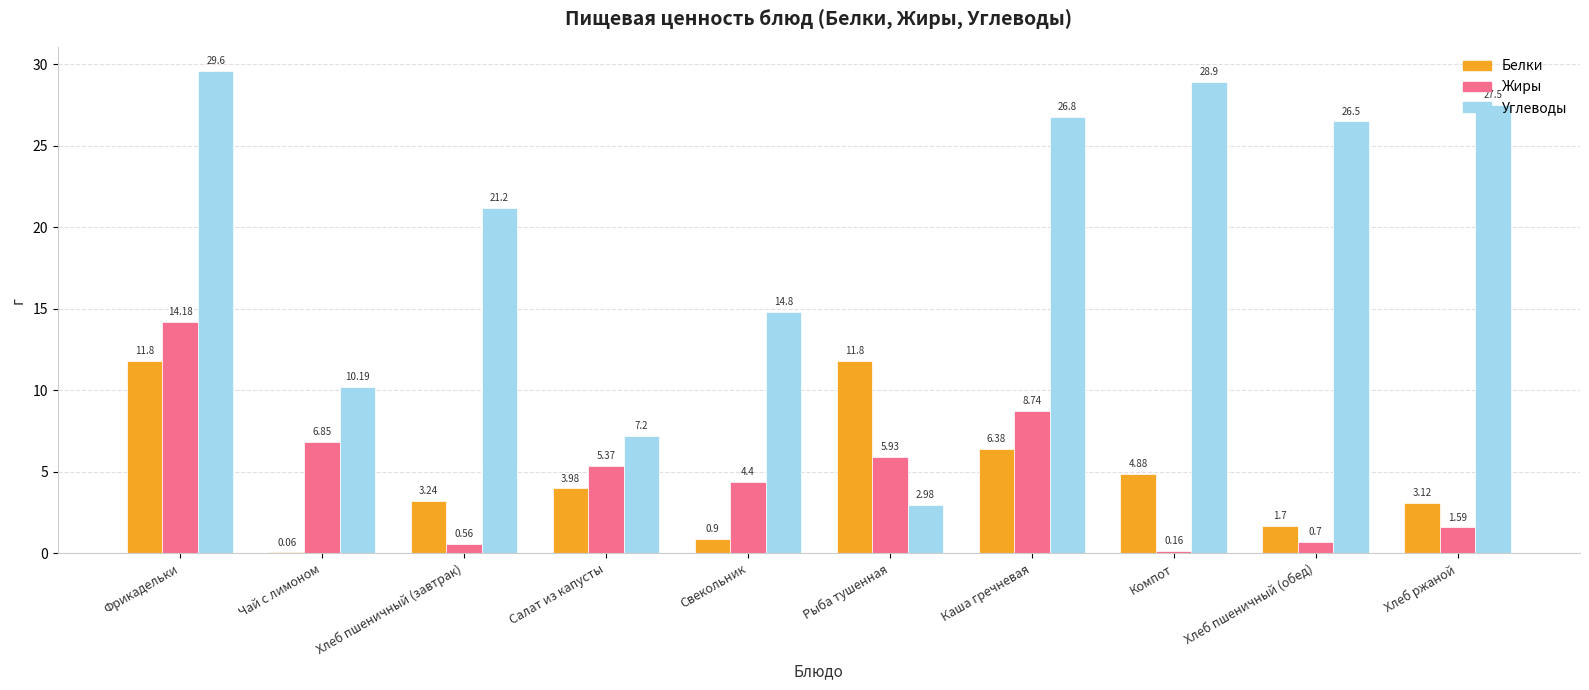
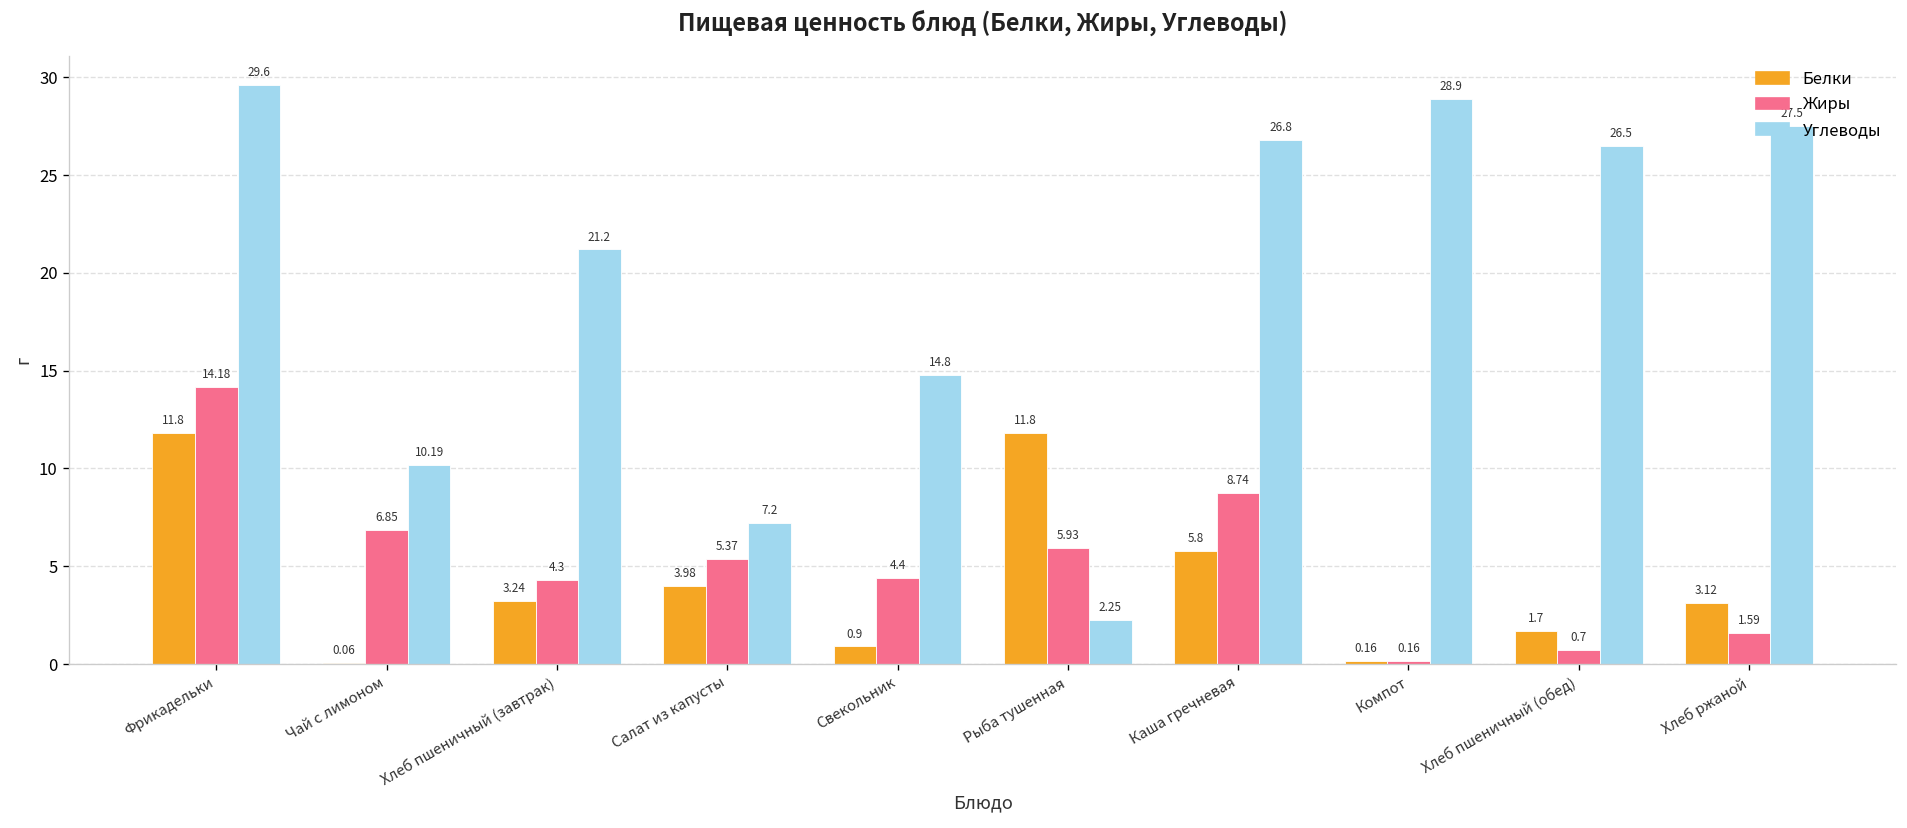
  {
    "Белки": {
      "Фрикадельки": 11.8,
      "Чай с лимоном": 0.06,
      "Хлеб пшеничный (завтрак)": 3.24,
      "Салат из капусты": 3.98,
      "Свекольник": 0.9,
      "Рыба тушенная": 11.8,
-     "Каша гречневая": 6.38,
-     "Компот": 4.88,
+     "Каша гречневая": 5.8,
+     "Компот": 0.16,
      "Хлеб пшеничный (обед)": 1.7,
      "Хлеб ржаной": 3.12
    },
    "Жиры": {
      "Фрикадельки": 14.18,
      "Чай с лимоном": 6.85,
-     "Хлеб пшеничный (завтрак)": 0.56,
+     "Хлеб пшеничный (завтрак)": 4.3,
      "Салат из капусты": 5.37,
      "Свекольник": 4.4,
      "Рыба тушенная": 5.93,
      "Каша гречневая": 8.74,
      "Компот": 0.16,
      "Хлеб пшеничный (обед)": 0.7,
      "Хлеб ржаной": 1.59
    },
    "Углеводы": {
      "Фрикадельки": 29.6,
      "Чай с лимоном": 10.19,
      "Хлеб пшеничный (завтрак)": 21.2,
      "Салат из капусты": 7.2,
      "Свекольник": 14.8,
-     "Рыба тушенная": 2.98,
+     "Рыба тушенная": 2.25,
      "Каша гречневая": 26.8,
      "Компот": 28.9,
      "Хлеб пшеничный (обед)": 26.5,
      "Хлеб ржаной": 27.5
    }
  }
